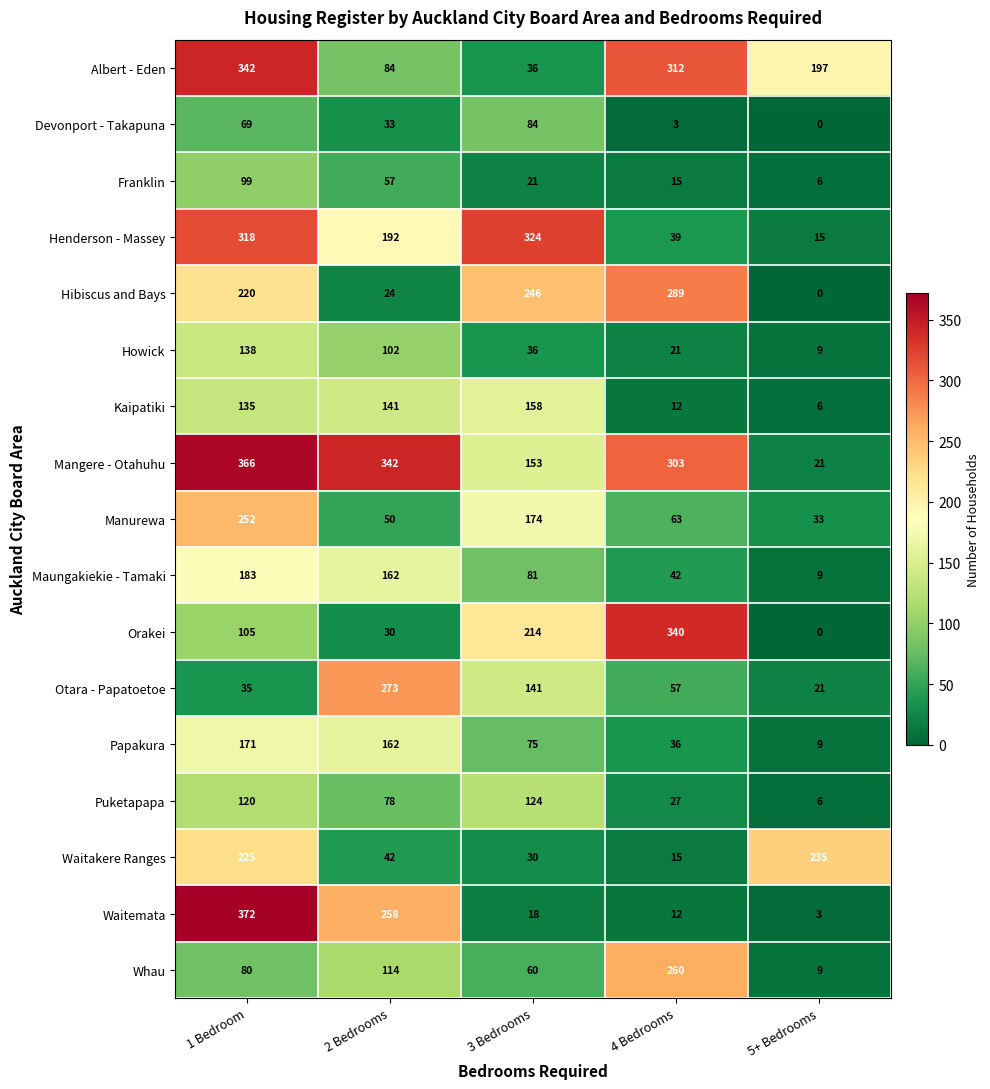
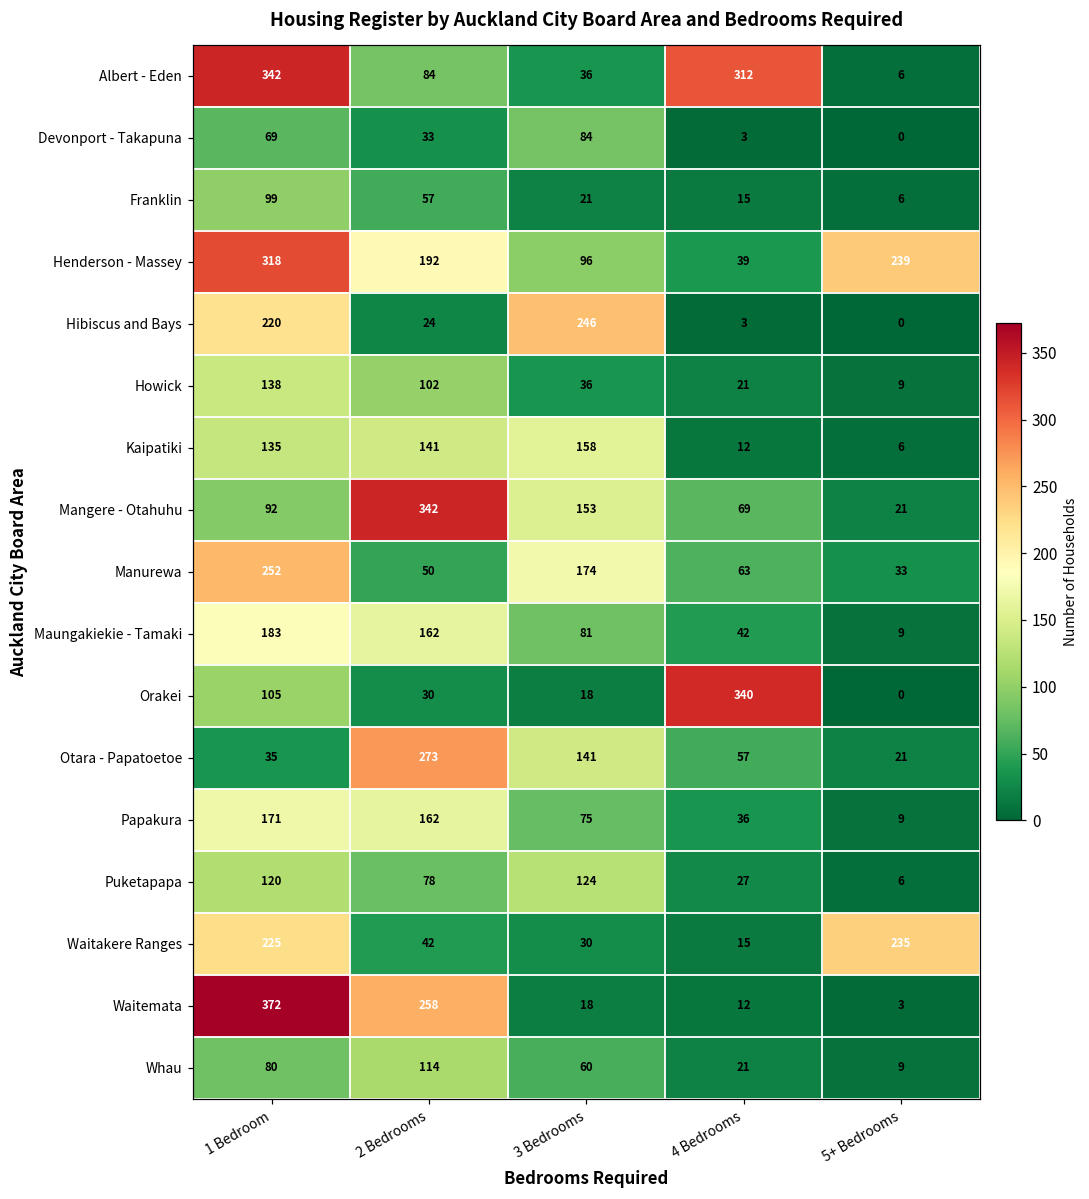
  {
    "Albert - Eden": {
      "1 Bedroom": 342,
      "2 Bedrooms": 84,
      "3 Bedrooms": 36,
      "4 Bedrooms": 312,
-     "5+ Bedrooms": 197
+     "5+ Bedrooms": 6
    },
    "Devonport - Takapuna": {
      "1 Bedroom": 69,
      "2 Bedrooms": 33,
      "3 Bedrooms": 84,
      "4 Bedrooms": 3,
      "5+ Bedrooms": 0
    },
    "Franklin": {
      "1 Bedroom": 99,
      "2 Bedrooms": 57,
      "3 Bedrooms": 21,
      "4 Bedrooms": 15,
      "5+ Bedrooms": 6
    },
    "Henderson - Massey": {
      "1 Bedroom": 318,
      "2 Bedrooms": 192,
-     "3 Bedrooms": 324,
+     "3 Bedrooms": 96,
      "4 Bedrooms": 39,
-     "5+ Bedrooms": 15
+     "5+ Bedrooms": 239
    },
    "Hibiscus and Bays": {
      "1 Bedroom": 220,
      "2 Bedrooms": 24,
      "3 Bedrooms": 246,
-     "4 Bedrooms": 289,
+     "4 Bedrooms": 3,
      "5+ Bedrooms": 0
    },
    "Howick": {
      "1 Bedroom": 138,
      "2 Bedrooms": 102,
      "3 Bedrooms": 36,
      "4 Bedrooms": 21,
      "5+ Bedrooms": 9
    },
    "Kaipatiki": {
      "1 Bedroom": 135,
      "2 Bedrooms": 141,
      "3 Bedrooms": 158,
      "4 Bedrooms": 12,
      "5+ Bedrooms": 6
    },
    "Mangere - Otahuhu": {
-     "1 Bedroom": 366,
+     "1 Bedroom": 92,
      "2 Bedrooms": 342,
      "3 Bedrooms": 153,
-     "4 Bedrooms": 303,
+     "4 Bedrooms": 69,
      "5+ Bedrooms": 21
    },
    "Manurewa": {
      "1 Bedroom": 252,
      "2 Bedrooms": 50,
      "3 Bedrooms": 174,
      "4 Bedrooms": 63,
      "5+ Bedrooms": 33
    },
    "Maungakiekie - Tamaki": {
      "1 Bedroom": 183,
      "2 Bedrooms": 162,
      "3 Bedrooms": 81,
      "4 Bedrooms": 42,
      "5+ Bedrooms": 9
    },
    "Orakei": {
      "1 Bedroom": 105,
      "2 Bedrooms": 30,
-     "3 Bedrooms": 214,
+     "3 Bedrooms": 18,
      "4 Bedrooms": 340,
      "5+ Bedrooms": 0
    },
    "Otara - Papatoetoe": {
      "1 Bedroom": 35,
      "2 Bedrooms": 273,
      "3 Bedrooms": 141,
      "4 Bedrooms": 57,
      "5+ Bedrooms": 21
    },
    "Papakura": {
      "1 Bedroom": 171,
      "2 Bedrooms": 162,
      "3 Bedrooms": 75,
      "4 Bedrooms": 36,
      "5+ Bedrooms": 9
    },
    "Puketapapa": {
      "1 Bedroom": 120,
      "2 Bedrooms": 78,
      "3 Bedrooms": 124,
      "4 Bedrooms": 27,
      "5+ Bedrooms": 6
    },
    "Waitakere Ranges": {
      "1 Bedroom": 225,
      "2 Bedrooms": 42,
      "3 Bedrooms": 30,
      "4 Bedrooms": 15,
      "5+ Bedrooms": 235
    },
    "Waitemata": {
      "1 Bedroom": 372,
      "2 Bedrooms": 258,
      "3 Bedrooms": 18,
      "4 Bedrooms": 12,
      "5+ Bedrooms": 3
    },
    "Whau": {
      "1 Bedroom": 80,
      "2 Bedrooms": 114,
      "3 Bedrooms": 60,
-     "4 Bedrooms": 260,
+     "4 Bedrooms": 21,
      "5+ Bedrooms": 9
    }
  }
